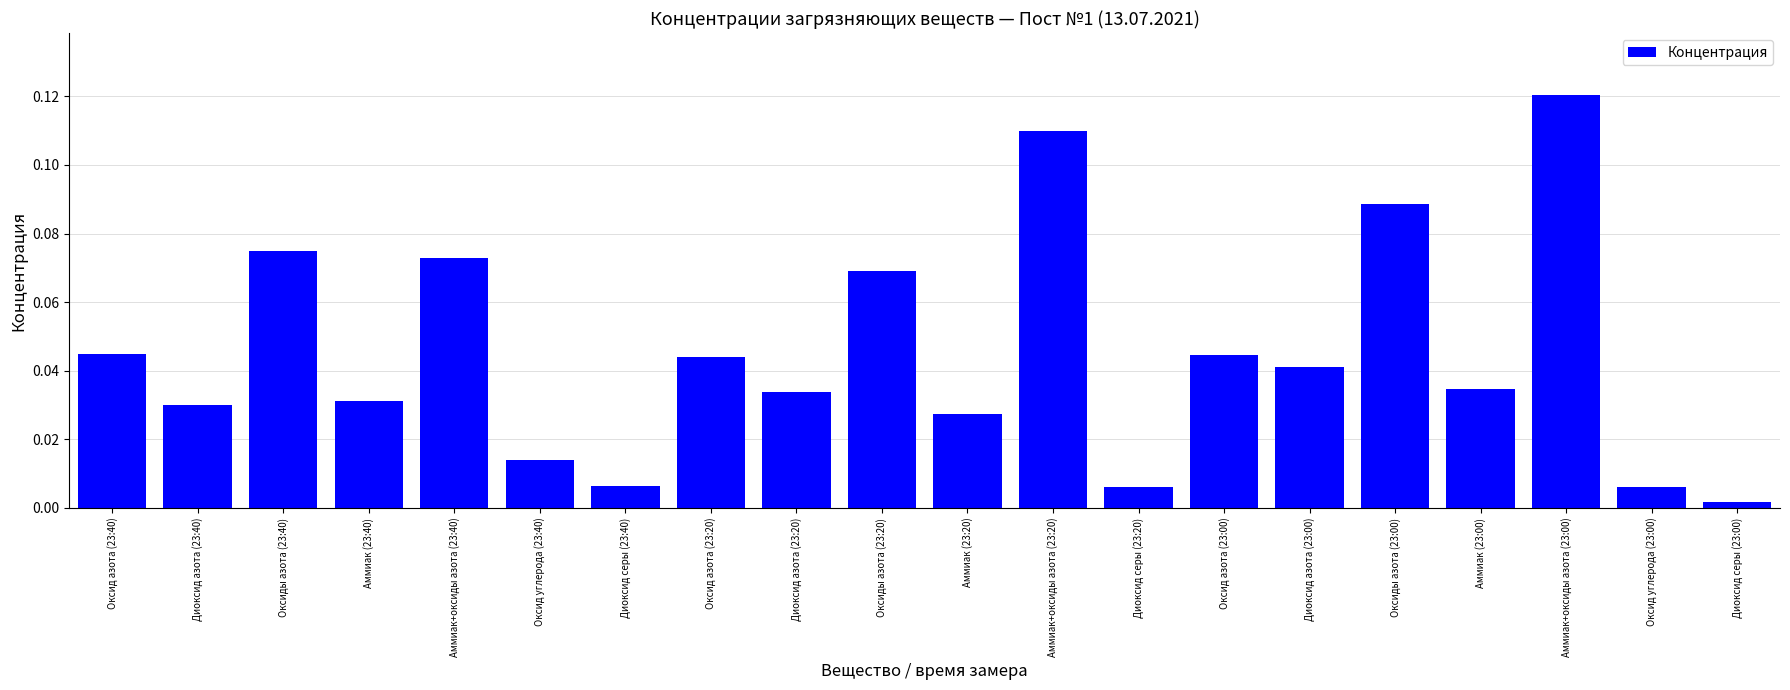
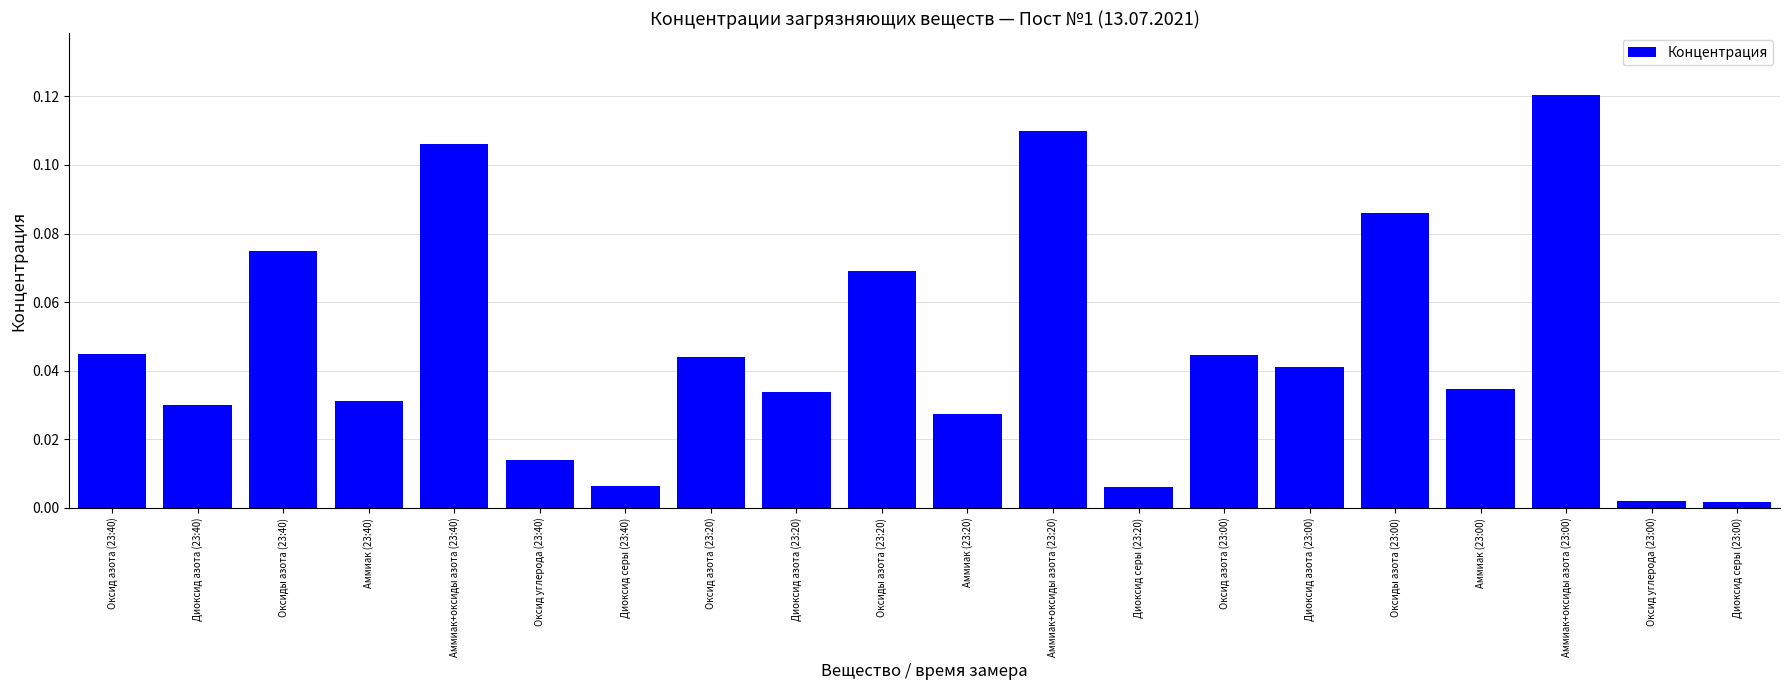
  {
    "Оксид азота (23:40)": 0.045,
    "Диоксид азота (23:40)": 0.030,
    "Оксиды азота (23:40)": 0.075,
    "Аммиак (23:40)": 0.031,
-   "Аммиак+оксиды азота (23:40)": 0.073,
+   "Аммиак+оксиды азота (23:40)": 0.106,
    "Оксид углерода (23:40)": 0.014,
    "Диоксид серы (23:40)": 0.006,
    "Оксид азота (23:20)": 0.044,
    "Диоксид азота (23:20)": 0.034,
    "Оксиды азота (23:20)": 0.069,
    "Аммиак (23:20)": 0.028,
    "Аммиак+оксиды азота (23:20)": 0.110,
    "Диоксид серы (23:20)": 0.006,
    "Оксид азота (23:00)": 0.045,
    "Диоксид азота (23:00)": 0.041,
-   "Оксиды азота (23:00)": 0.089,
+   "Оксиды азота (23:00)": 0.086,
    "Аммиак (23:00)": 0.035,
    "Аммиак+оксиды азота (23:00)": 0.120,
-   "Оксид углерода (23:00)": 0.006,
+   "Оксид углерода (23:00)": 0.002,
    "Диоксид серы (23:00)": 0.002
  }
